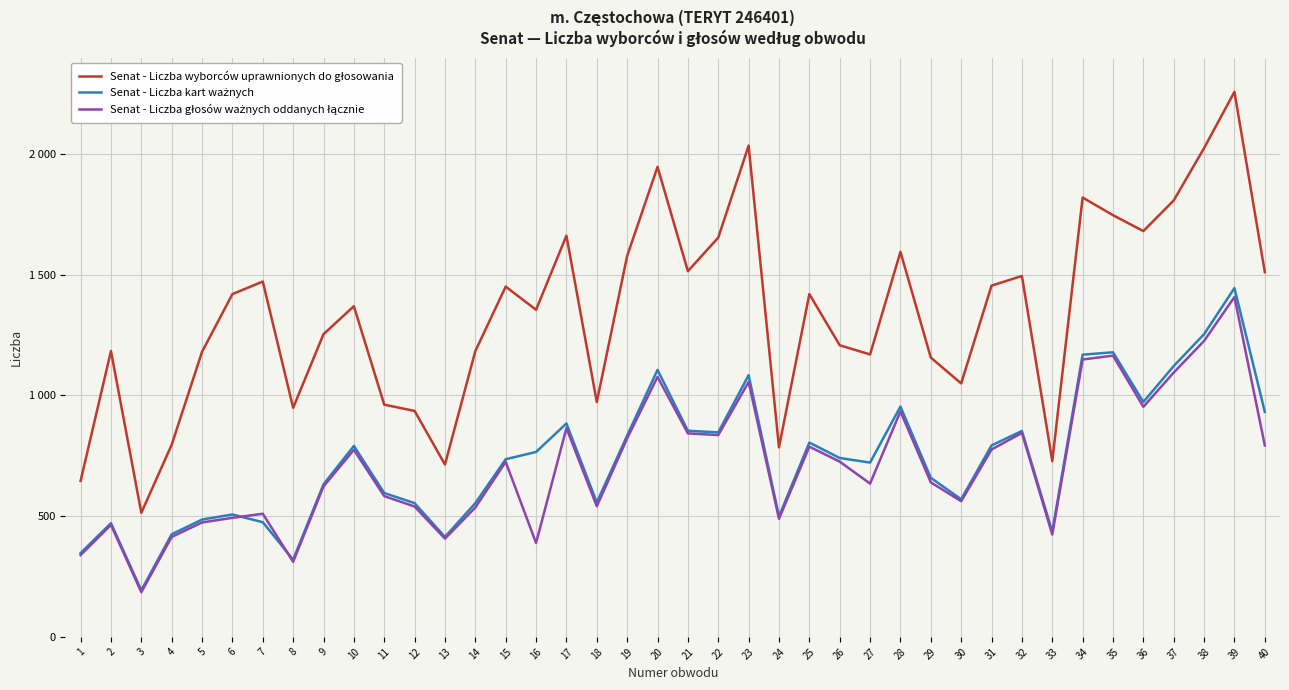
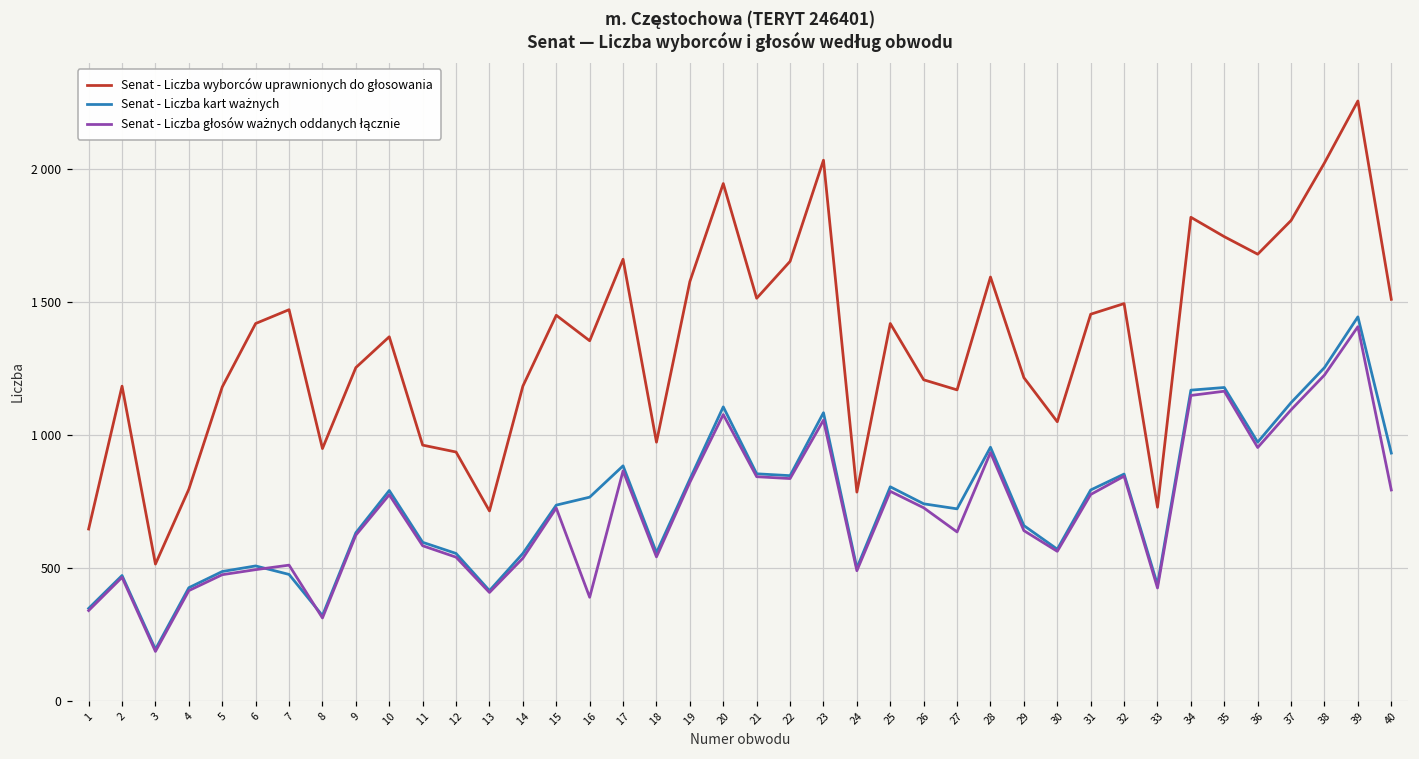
  {
    "Senat - Liczba wyborców uprawnionych do głosowania": {
      "1": 650,
      "2": 1180,
      "3": 510,
      "4": 800,
      "5": 1180,
      "6": 1420,
      "7": 1470,
      "8": 950,
      "9": 1250,
      "10": 1370,
      "11": 960,
      "12": 940,
      "13": 710,
      "14": 1180,
      "15": 1450,
      "16": 1360,
      "17": 1660,
      "18": 970,
      "19": 1580,
      "20": 1950,
      "21": 1520,
      "22": 1650,
      "23": 2040,
      "24": 790,
      "25": 1420,
      "26": 1210,
      "27": 1170,
      "28": 1600,
-     "29": 1160,
+     "29": 1220,
      "30": 1050,
      "31": 1460,
      "32": 1500,
      "33": 730,
      "34": 1820,
      "35": 1750,
      "36": 1680,
      "37": 1810,
      "38": 2030,
      "39": 2260,
      "40": 1510
    },
    "Senat - Liczba kart ważnych": {
      "4": 430,
      "5": 490,
      "6": 510,
      "7": 480,
      "10": 790,
      "11": 600,
      "12": 550,
      "14": 550,
      "15": 740,
      "16": 770,
      "17": 880,
      "18": 560,
      "19": 830,
      "20": 1110,
      "21": 850,
      "22": 850,
      "23": 1080,
      "25": 810,
      "26": 740,
      "27": 720,
      "28": 950,
      "29": 660,
      "31": 790,
      "33": 440,
      "34": 1170,
      "35": 1180,
      "36": 970,
      "37": 1120,
      "38": 1250,
      "39": 1450,
      "40": 930
    },
    "Senat - Liczba głosów ważnych oddanych łącznie": {
      "4": 410,
      "5": 470,
      "6": 490,
      "7": 510,
      "10": 780,
      "11": 580,
      "12": 540,
      "14": 540,
      "15": 730,
      "16": 390,
      "17": 870,
      "18": 540,
      "19": 820,
      "20": 1080,
      "21": 840,
      "22": 840,
      "23": 1060,
      "25": 790,
      "26": 730,
      "27": 640,
      "28": 930,
      "29": 640,
      "31": 780,
      "33": 420,
      "34": 1150,
      "35": 1170,
      "36": 950,
      "37": 1100,
      "38": 1230,
      "39": 1410,
      "40": 790
    }
  }
